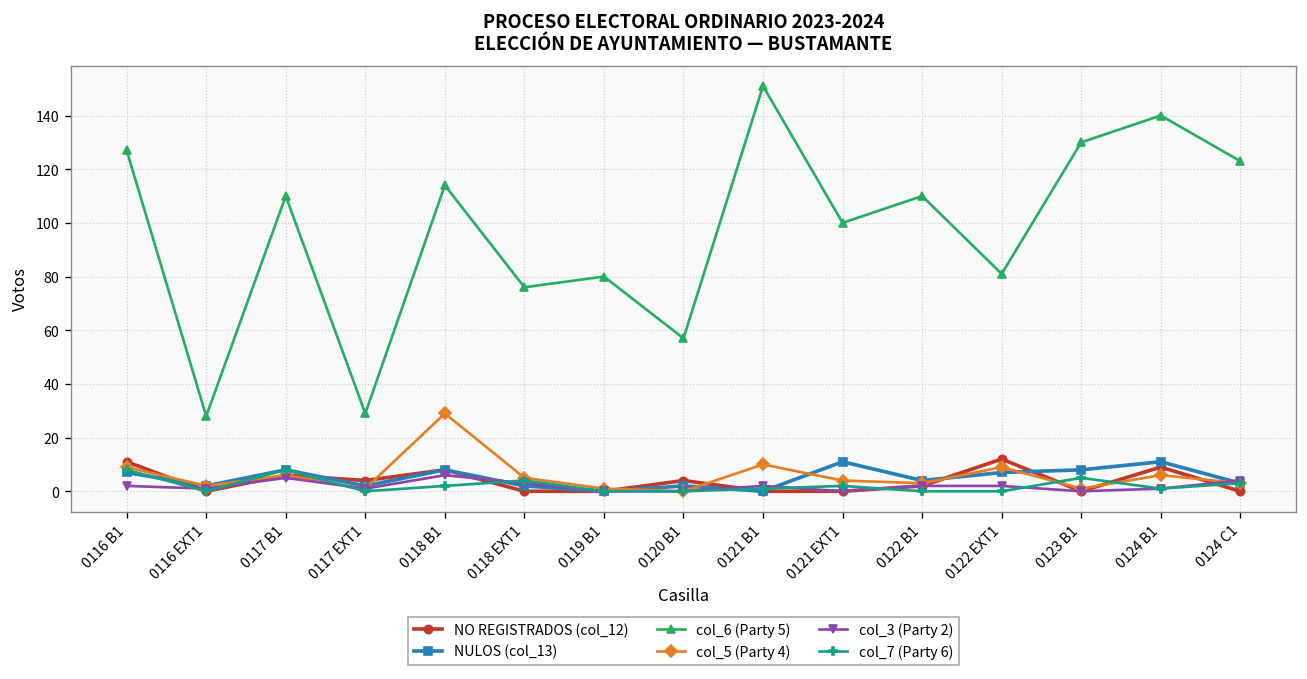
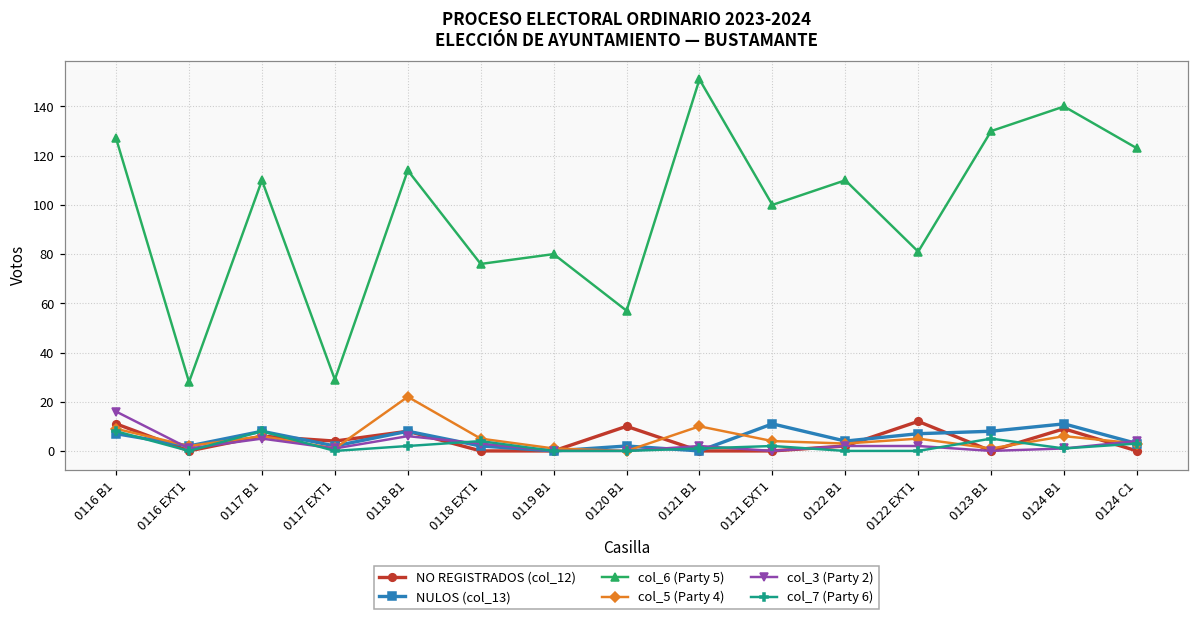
  {
    "NO REGISTRADOS (col_12)": {
      "0116 B1": 11,
      "0117 EXT1": 4,
      "0118 EXT1": 0,
-     "0120 B1": 4,
+     "0120 B1": 10,
      "0122 EXT1": 12,
      "0124 B1": 9,
      "0124 C1": 0
    },
    "NULOS (col_13)": {
      "0120 B1": 2,
      "0121 EXT1": 11,
      "0122 EXT1": 7,
      "0123 B1": 8,
      "0124 B1": 11
    },
    "col_5 (Party 4)": {
-     "0118 B1": 29,
+     "0118 B1": 22,
      "0121 B1": 10,
      "0121 EXT1": 4,
-     "0122 EXT1": 9,
+     "0122 EXT1": 5,
      "0124 B1": 6
    },
    "col_3 (Party 2)": {
-     "0116 B1": 2,
+     "0116 B1": 16,
      "0118 B1": 6,
      "0122 EXT1": 2
    }
  }
